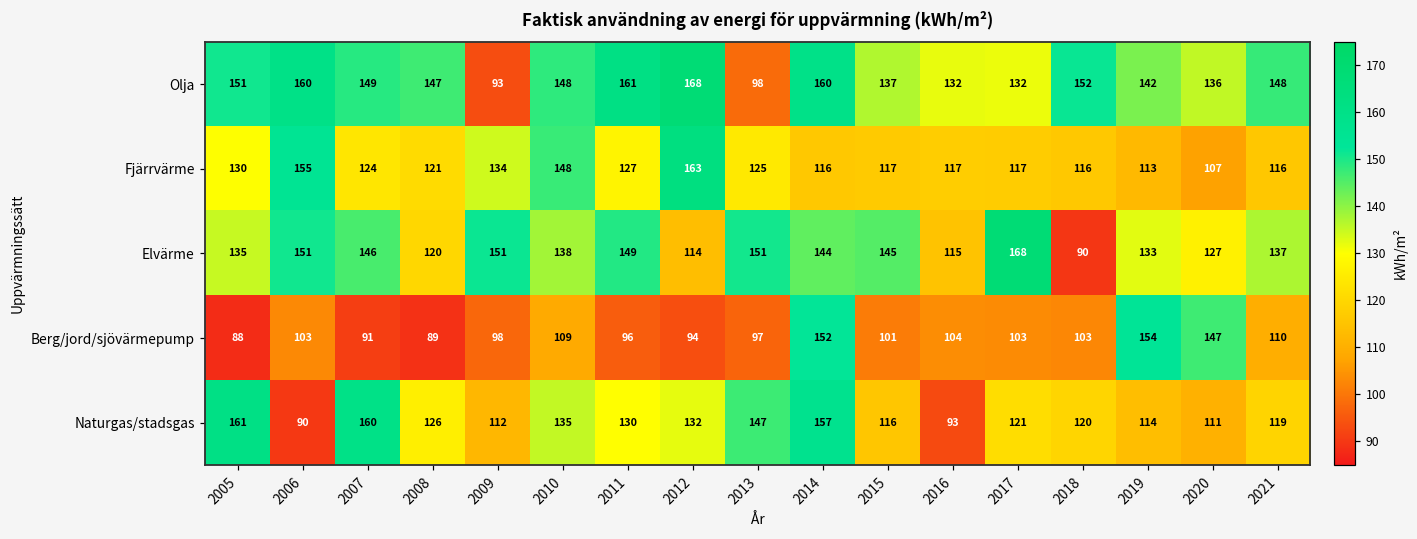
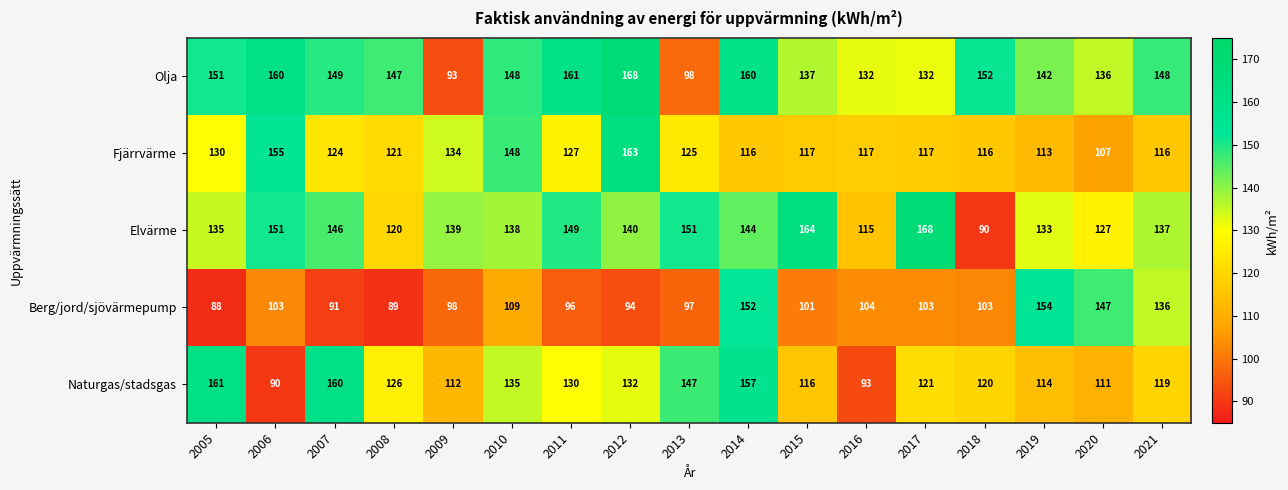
  {
    "Olja": {
      "2005": 151,
      "2006": 160,
      "2007": 149,
      "2008": 147,
      "2009": 93,
      "2010": 148,
      "2011": 161,
      "2012": 168,
      "2013": 98,
      "2014": 160,
      "2015": 137,
      "2016": 132,
      "2017": 132,
      "2018": 152,
      "2019": 142,
      "2020": 136,
      "2021": 148
    },
    "Fjärrvärme": {
      "2005": 130,
      "2006": 155,
      "2007": 124,
      "2008": 121,
      "2009": 134,
      "2010": 148,
      "2011": 127,
      "2012": 163,
      "2013": 125,
      "2014": 116,
      "2015": 117,
      "2016": 117,
      "2017": 117,
      "2018": 116,
      "2019": 113,
      "2020": 107,
      "2021": 116
    },
    "Elvärme": {
      "2005": 135,
      "2006": 151,
      "2007": 146,
      "2008": 120,
-     "2009": 151,
+     "2009": 139,
      "2010": 138,
      "2011": 149,
-     "2012": 114,
+     "2012": 140,
      "2013": 151,
      "2014": 144,
-     "2015": 145,
+     "2015": 164,
      "2016": 115,
      "2017": 168,
      "2018": 90,
      "2019": 133,
      "2020": 127,
      "2021": 137
    },
    "Berg/jord/sjövärmepump": {
      "2005": 88,
      "2006": 103,
      "2007": 91,
      "2008": 89,
      "2009": 98,
      "2010": 109,
      "2011": 96,
      "2012": 94,
      "2013": 97,
      "2014": 152,
      "2015": 101,
      "2016": 104,
      "2017": 103,
      "2018": 103,
      "2019": 154,
      "2020": 147,
-     "2021": 110
+     "2021": 136
    },
    "Naturgas/stadsgas": {
      "2005": 161,
      "2006": 90,
      "2007": 160,
      "2008": 126,
      "2009": 112,
      "2010": 135,
      "2011": 130,
      "2012": 132,
      "2013": 147,
      "2014": 157,
      "2015": 116,
      "2016": 93,
      "2017": 121,
      "2018": 120,
      "2019": 114,
      "2020": 111,
      "2021": 119
    }
  }
